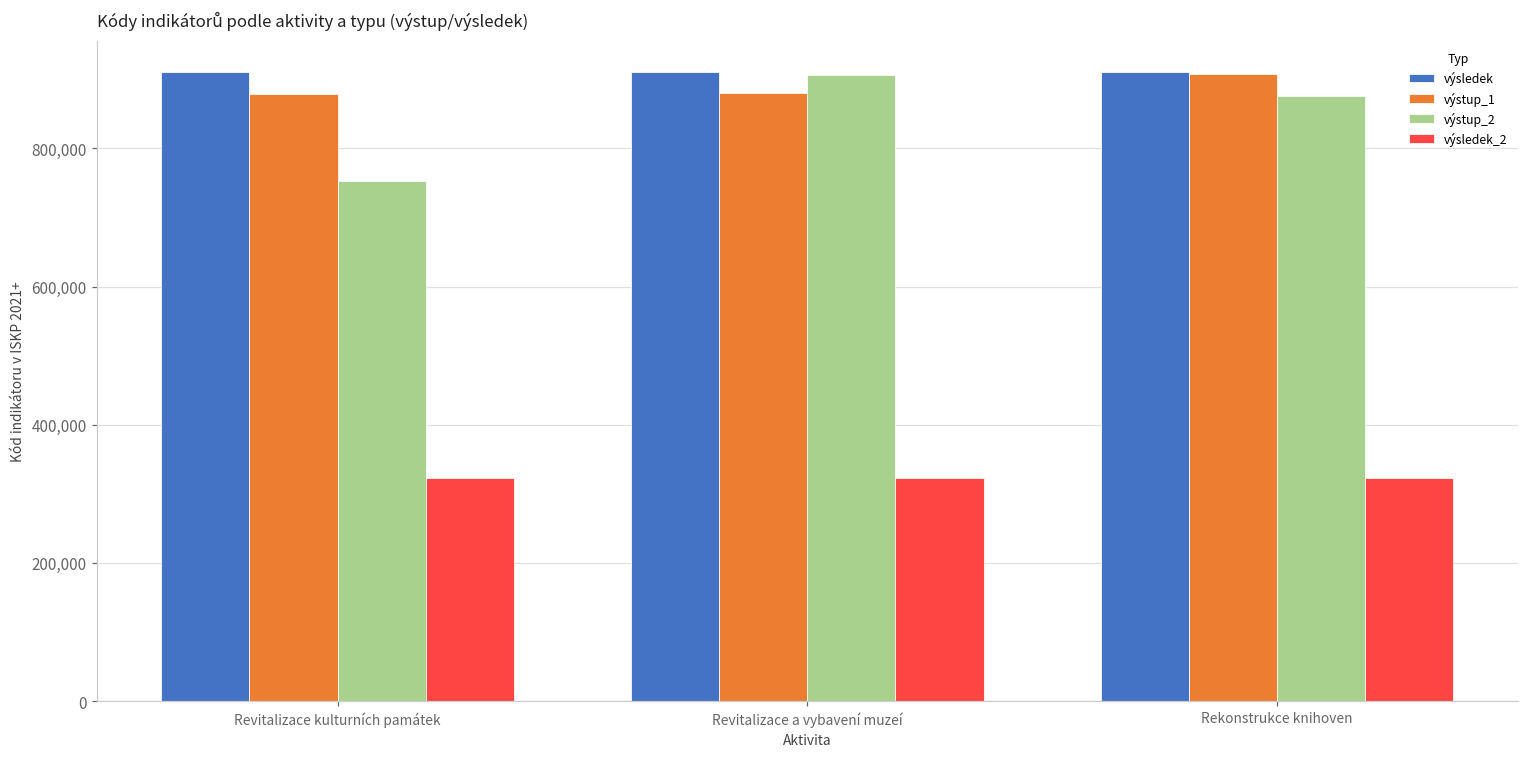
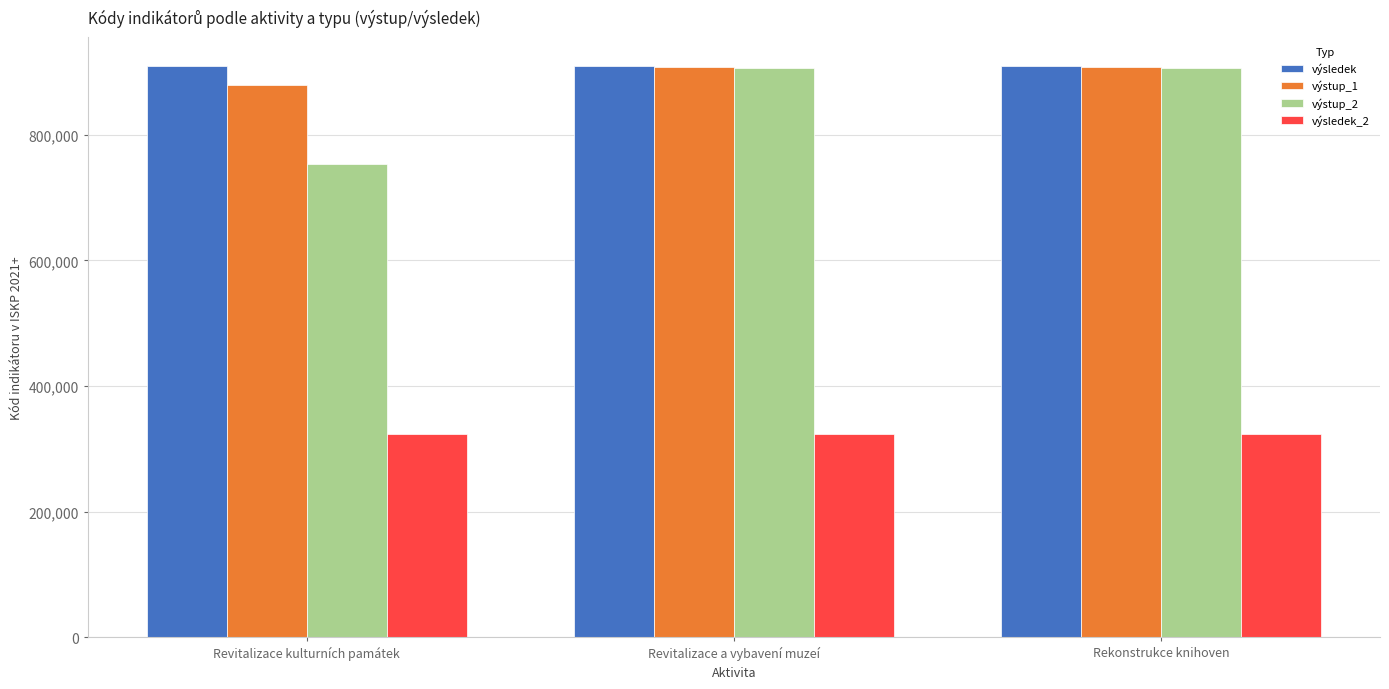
  {
    "výsledek": {
      "Revitalizace kulturních památek": "910,000",
      "Revitalizace a vybavení muzeí": "910,000",
      "Rekonstrukce knihoven": "910,000"
    },
    "výstup_1": {
      "Revitalizace kulturních památek": "880,000",
-     "Revitalizace a vybavení muzeí": "880,000",
+     "Revitalizace a vybavení muzeí": "910,000",
      "Rekonstrukce knihoven": "910,000"
    },
    "výstup_2": {
      "Revitalizace kulturních památek": "750,000",
      "Revitalizace a vybavení muzeí": "910,000",
-     "Rekonstrukce knihoven": "880,000"
+     "Rekonstrukce knihoven": "910,000"
    },
    "výsledek_2": {
      "Revitalizace kulturních památek": "320,000",
      "Revitalizace a vybavení muzeí": "320,000",
      "Rekonstrukce knihoven": "320,000"
    }
  }
